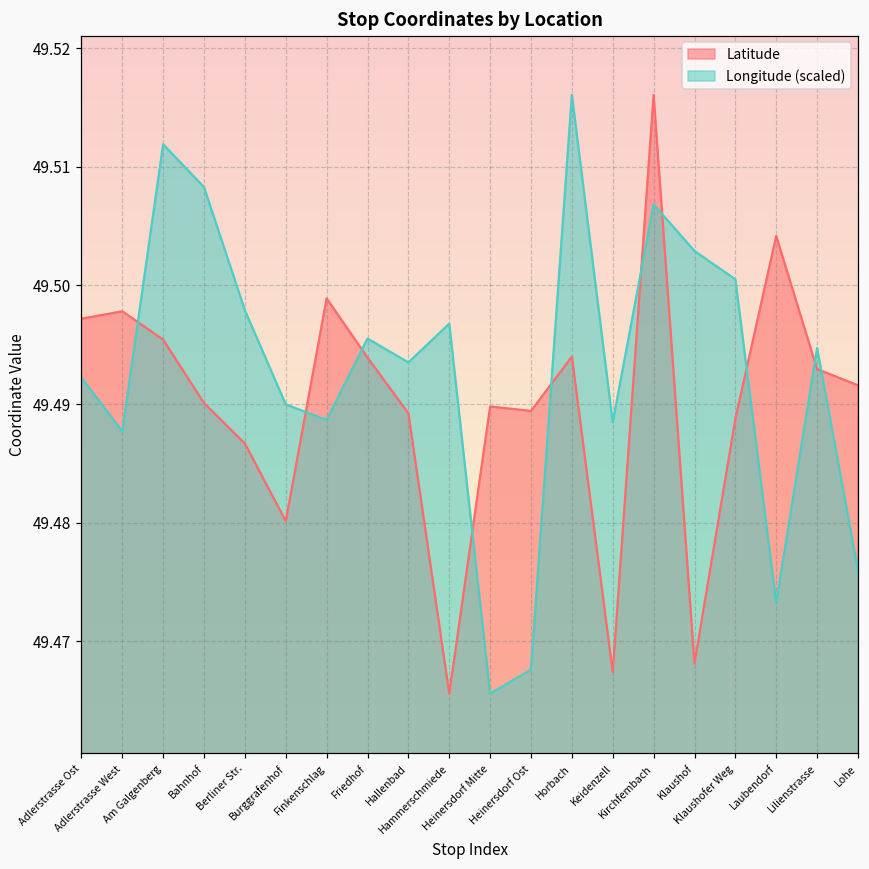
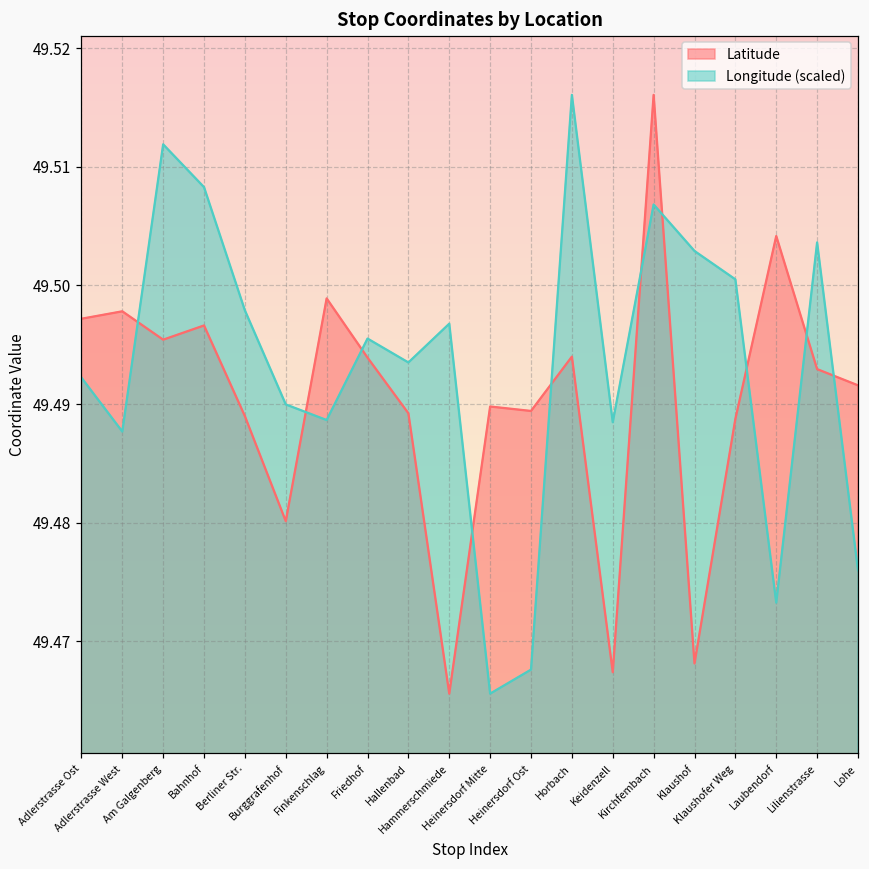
  {
    "Latitude": {
      "Adlerstrasse Ost": 49.4972,
      "Adlerstrasse West": 49.4978,
      "Am Galgenberg": 49.4954,
-     "Bahnhof": 49.4901,
-     "Berliner Str.": 49.4867,
+     "Bahnhof": 49.4966,
+     "Berliner Str.": 49.4890,
      "Burggrafenhof": 49.4801,
      "Finkenschlag": 49.4989,
      "Friedhof": 49.4939,
      "Hallenbad": 49.4892,
      "Hammerschmiede": 49.4656,
      "Heinersdorf Mitte": 49.4898,
      "Heinersdorf Ost": 49.4894,
      "Horbach": 49.4940,
      "Keidenzell": 49.4674,
      "Kirchfembach": 49.5160,
      "Klaushof": 49.4681,
      "Klaushofer Weg": 49.4887,
      "Laubendorf": 49.5042,
      "Lilienstrasse": 49.4929,
      "Lohe": 49.4916
    },
    "Longitude (scaled)": {
      "Adlerstrasse Ost": 49.4922,
      "Adlerstrasse West": 49.4877,
      "Am Galgenberg": 49.5119,
      "Bahnhof": 49.5083,
      "Berliner Str.": 49.4979,
      "Burggrafenhof": 49.4900,
      "Finkenschlag": 49.4886,
      "Friedhof": 49.4955,
      "Hallenbad": 49.4935,
      "Hammerschmiede": 49.4968,
      "Heinersdorf Mitte": 49.4656,
      "Heinersdorf Ost": 49.4676,
      "Horbach": 49.5160,
      "Keidenzell": 49.4885,
      "Kirchfembach": 49.5068,
      "Klaushof": 49.5029,
      "Klaushofer Weg": 49.5005,
      "Laubendorf": 49.4733,
-     "Lilienstrasse": 49.4947,
+     "Lilienstrasse": 49.5036,
      "Lohe": 49.4760
    }
  }
